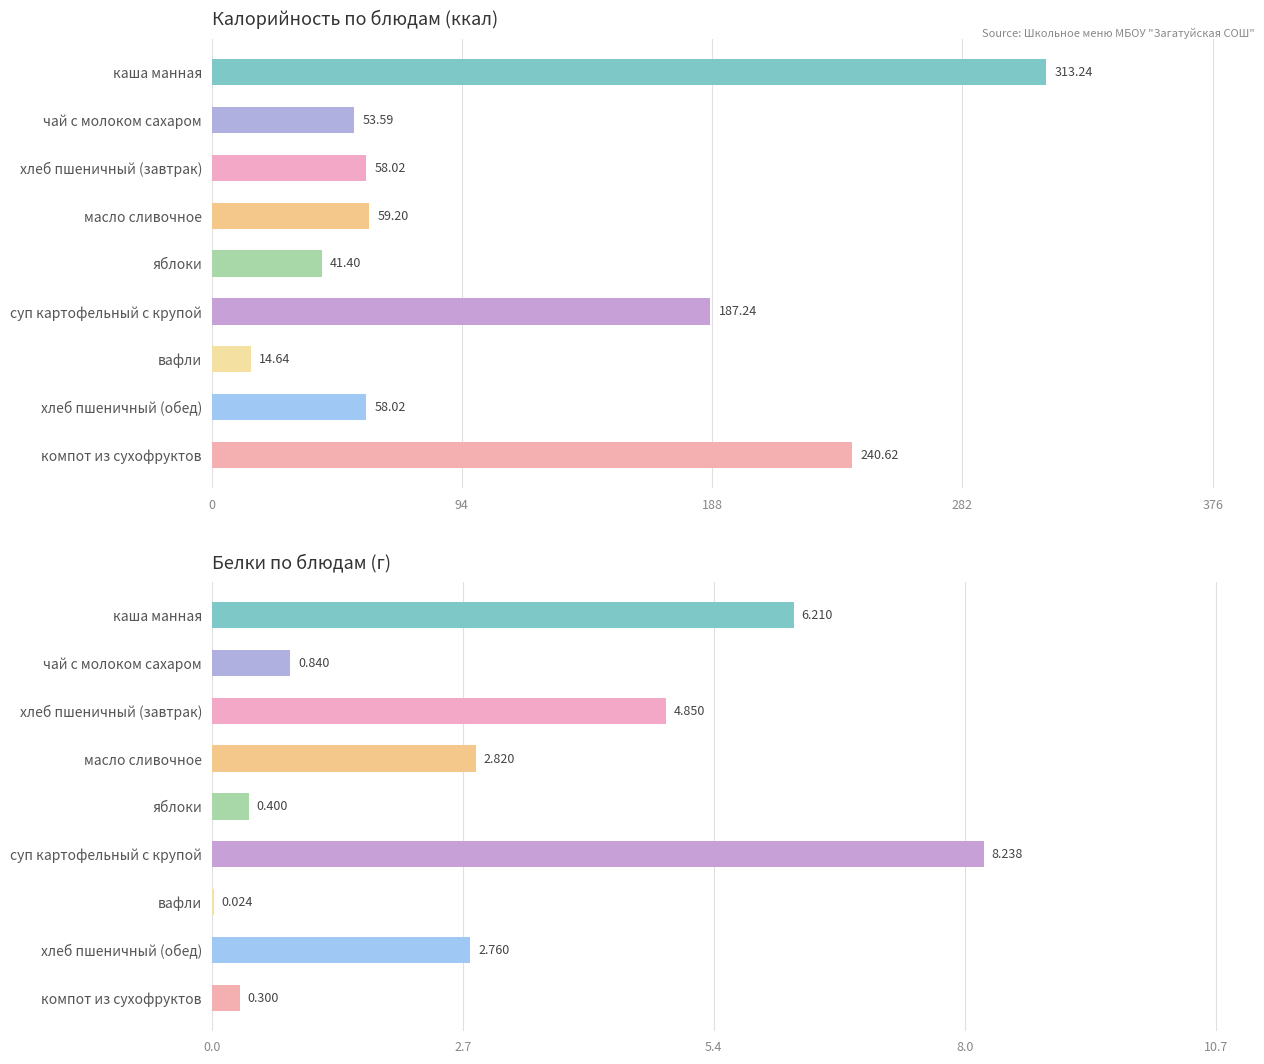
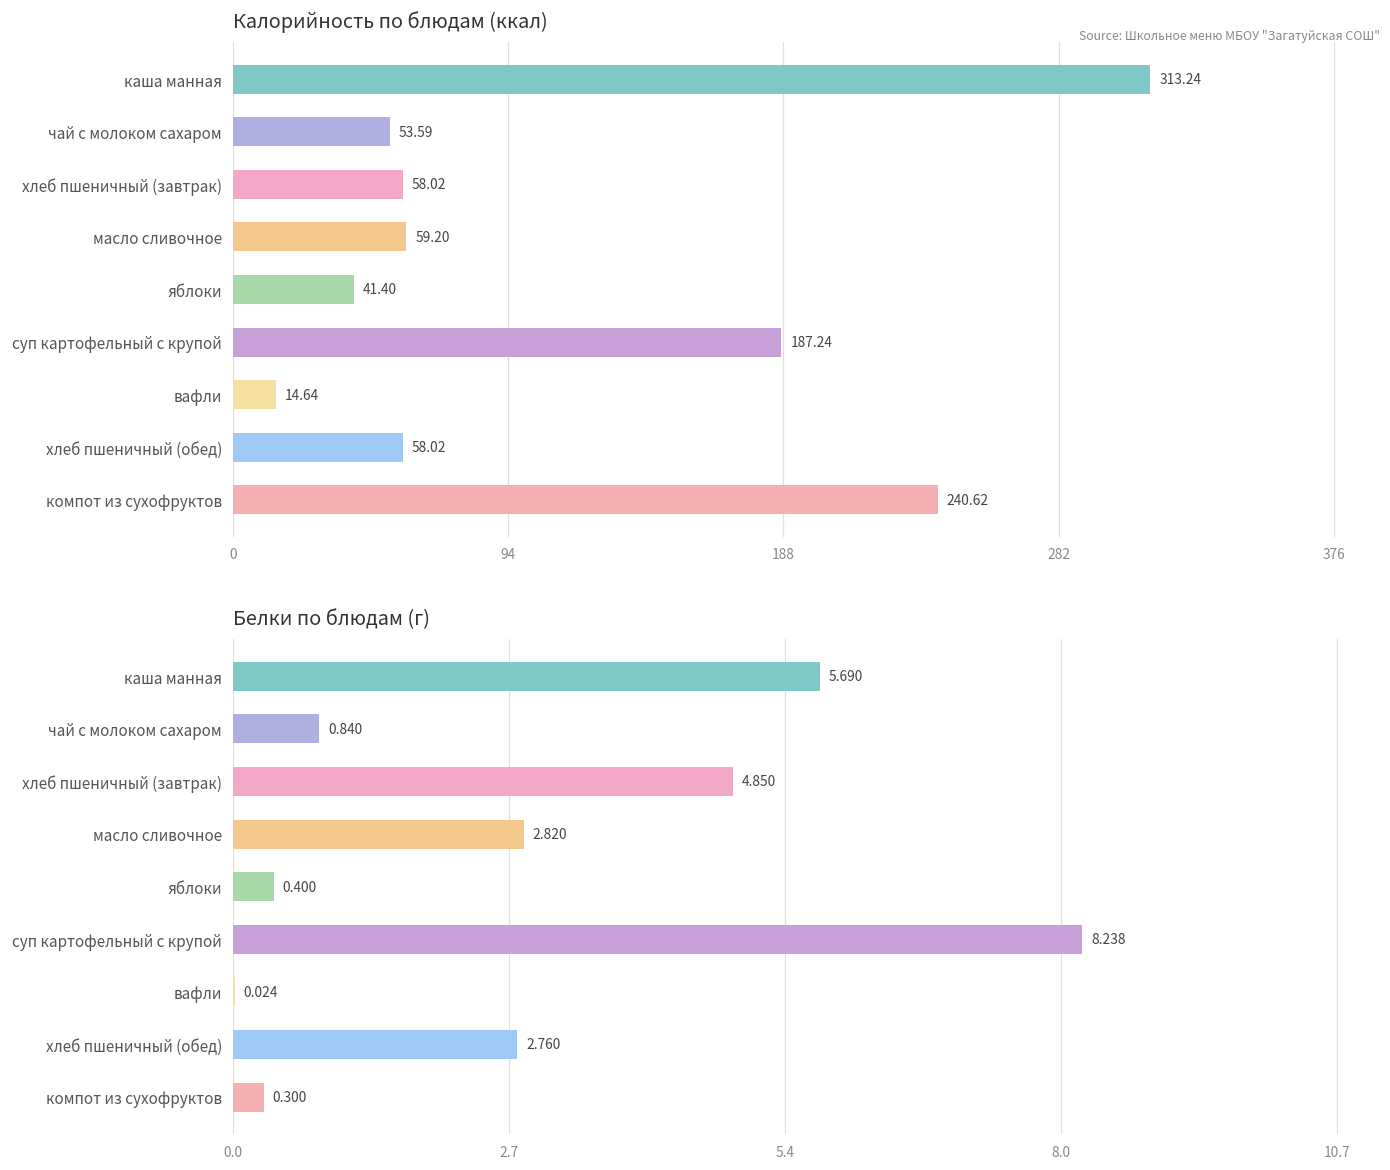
  {
    "Калорийность по блюдам (ккал)": {
      "каша манная": 313.24,
      "чай с молоком сахаром": 53.59,
      "хлеб пшеничный (завтрак)": 58.02,
      "масло сливочное": 59.20,
      "яблоки": 41.40,
      "суп картофельный с крупой": 187.24,
      "вафли": 14.64,
      "хлеб пшеничный (обед)": 58.02,
      "компот из сухофруктов": 240.62
    },
    "Белки по блюдам (г)": {
-     "каша манная": 6.210,
+     "каша манная": 5.690,
      "чай с молоком сахаром": 0.840,
      "хлеб пшеничный (завтрак)": 4.850,
      "масло сливочное": 2.820,
      "яблоки": 0.400,
      "суп картофельный с крупой": 8.238,
      "вафли": 0.024,
      "хлеб пшеничный (обед)": 2.760,
      "компот из сухофруктов": 0.300
    }
  }
